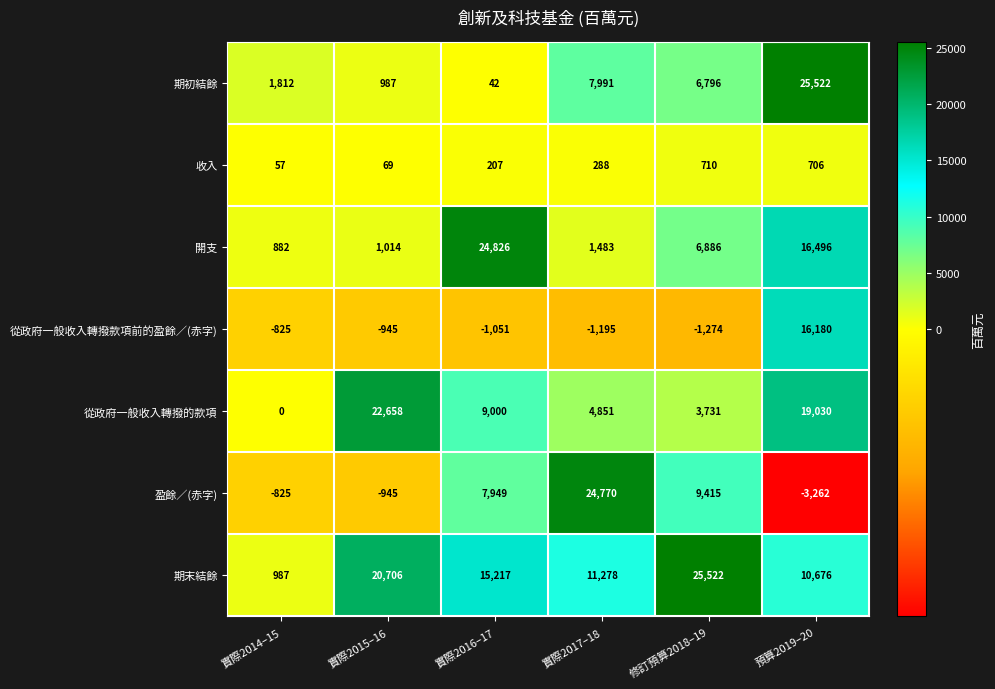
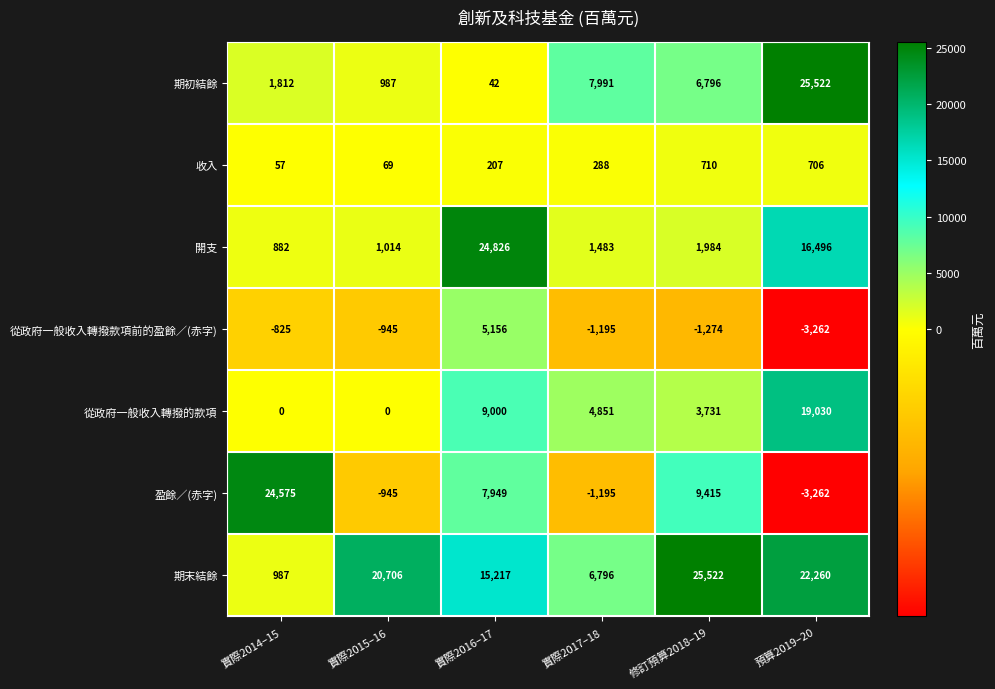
  {
    "期初結餘": {
      "實際2014–15": "1,812",
      "實際2015–16": "987",
      "實際2016–17": "42",
      "實際2017–18": "7,991",
      "修訂預算2018–19": "6,796",
      "預算2019–20": "25,522"
    },
    "收入": {
      "實際2014–15": "57",
      "實際2015–16": "69",
      "實際2016–17": "207",
      "實際2017–18": "288",
      "修訂預算2018–19": "710",
      "預算2019–20": "706"
    },
    "開支": {
      "實際2014–15": "882",
      "實際2015–16": "1,014",
      "實際2016–17": "24,826",
      "實際2017–18": "1,483",
-     "修訂預算2018–19": "6,886",
+     "修訂預算2018–19": "1,984",
      "預算2019–20": "16,496"
    },
    "從政府一般收入轉撥款項前的盈餘／(赤字)": {
      "實際2014–15": "-825",
      "實際2015–16": "-945",
-     "實際2016–17": "-1,051",
+     "實際2016–17": "5,156",
      "實際2017–18": "-1,195",
      "修訂預算2018–19": "-1,274",
-     "預算2019–20": "16,180"
+     "預算2019–20": "-3,262"
    },
    "從政府一般收入轉撥的款項": {
      "實際2014–15": "0",
-     "實際2015–16": "22,658",
+     "實際2015–16": "0",
      "實際2016–17": "9,000",
      "實際2017–18": "4,851",
      "修訂預算2018–19": "3,731",
      "預算2019–20": "19,030"
    },
    "盈餘／(赤字)": {
-     "實際2014–15": "-825",
+     "實際2014–15": "24,575",
      "實際2015–16": "-945",
      "實際2016–17": "7,949",
-     "實際2017–18": "24,770",
+     "實際2017–18": "-1,195",
      "修訂預算2018–19": "9,415",
      "預算2019–20": "-3,262"
    },
    "期末結餘": {
      "實際2014–15": "987",
      "實際2015–16": "20,706",
      "實際2016–17": "15,217",
-     "實際2017–18": "11,278",
+     "實際2017–18": "6,796",
      "修訂預算2018–19": "25,522",
-     "預算2019–20": "10,676"
+     "預算2019–20": "22,260"
    }
  }
